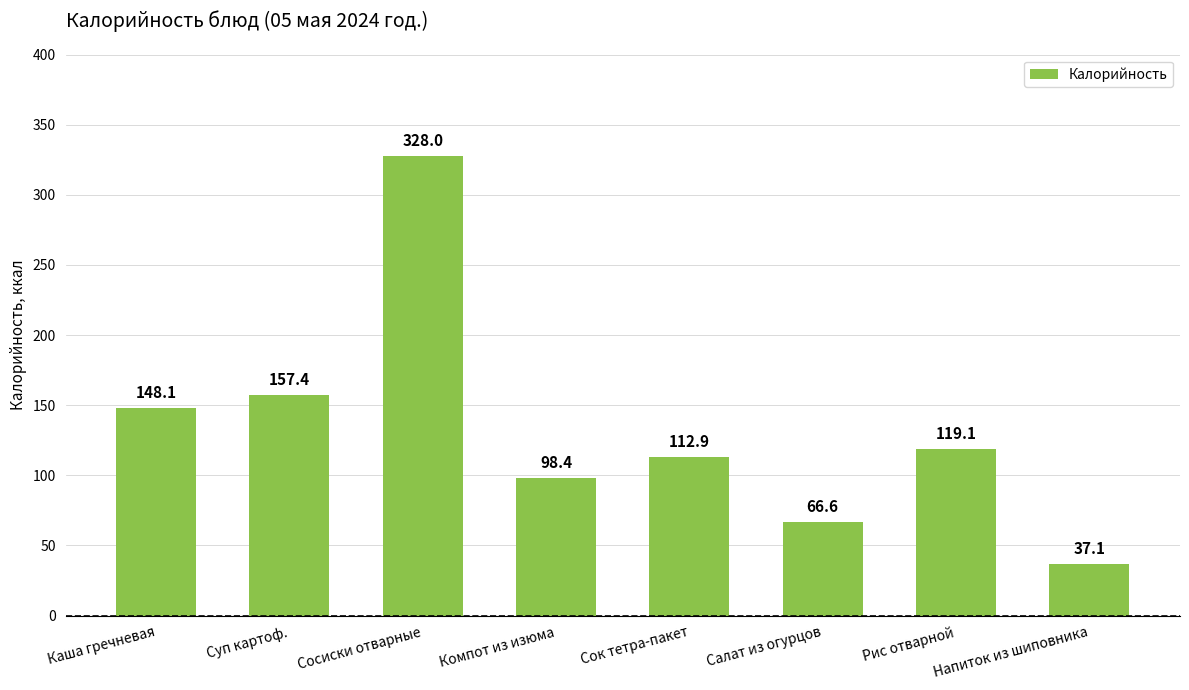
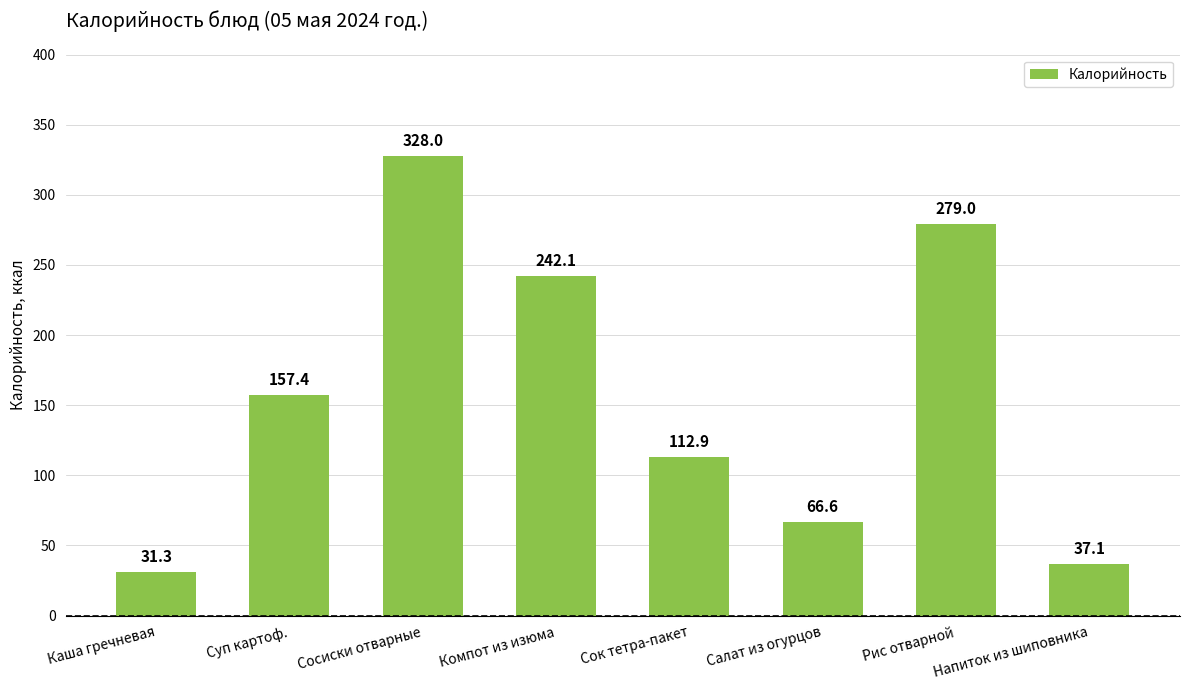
  {
-   "Каша гречневая": 148.1,
+   "Каша гречневая": 31.3,
    "Суп картоф.": 157.4,
    "Сосиски отварные": 328.0,
-   "Компот из изюма": 98.4,
+   "Компот из изюма": 242.1,
    "Сок тетра-пакет": 112.9,
    "Салат из огурцов": 66.6,
-   "Рис отварной": 119.1,
+   "Рис отварной": 279.0,
    "Напиток из шиповника": 37.1
  }
